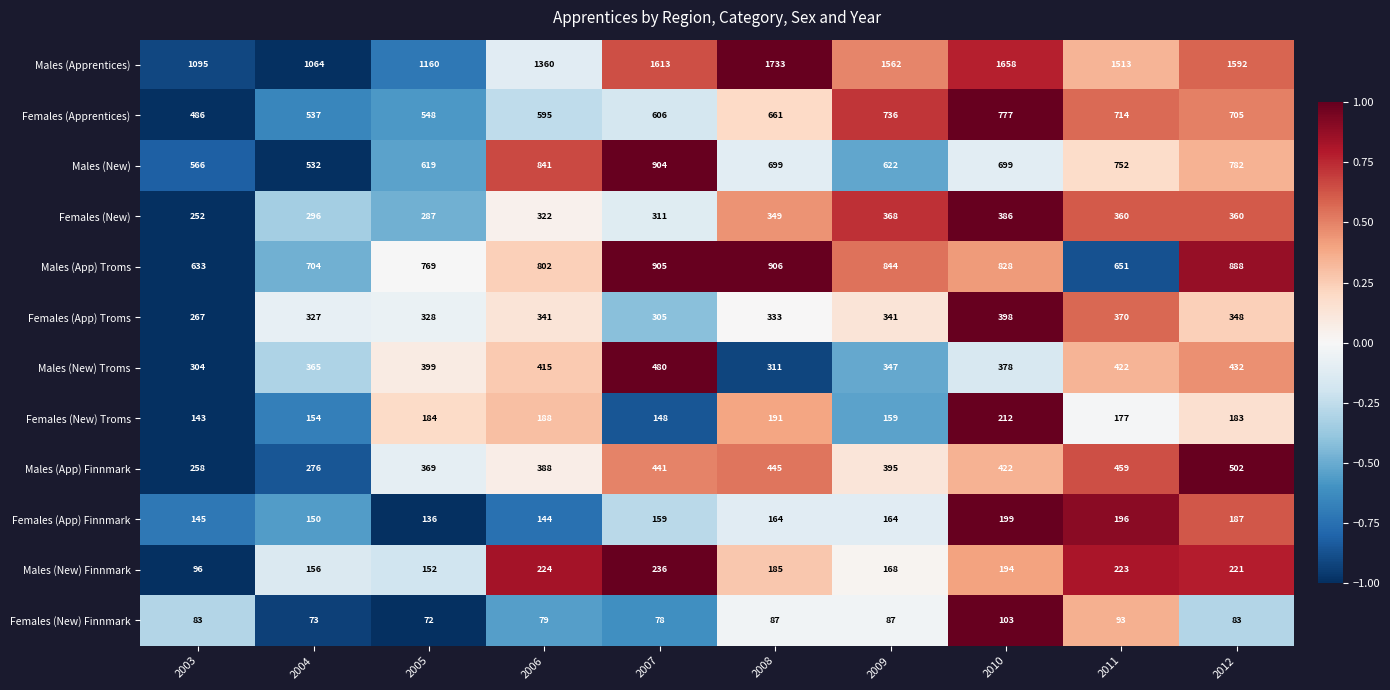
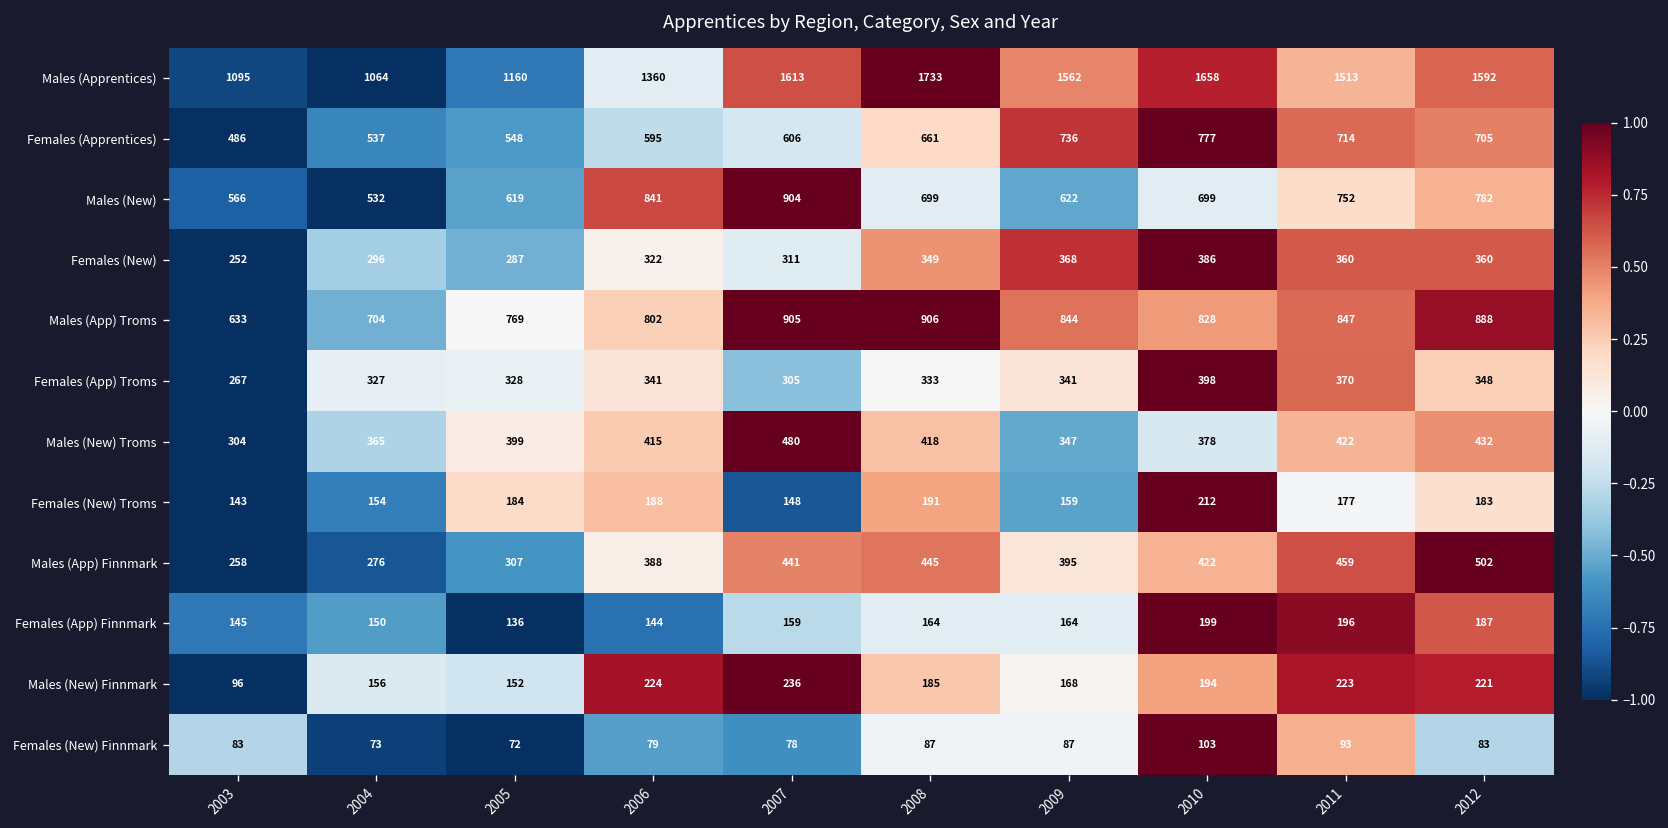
  {
    "Males (Apprentices)": {
      "2003": 1095,
      "2004": 1064,
      "2005": 1160,
      "2006": 1360,
      "2007": 1613,
      "2008": 1733,
      "2009": 1562,
      "2010": 1658,
      "2011": 1513,
      "2012": 1592
    },
    "Females (Apprentices)": {
      "2003": 486,
      "2004": 537,
      "2005": 548,
      "2006": 595,
      "2007": 606,
      "2008": 661,
      "2009": 736,
      "2010": 777,
      "2011": 714,
      "2012": 705
    },
    "Males (New)": {
      "2003": 566,
      "2004": 532,
      "2005": 619,
      "2006": 841,
      "2007": 904,
      "2008": 699,
      "2009": 622,
      "2010": 699,
      "2011": 752,
      "2012": 782
    },
    "Females (New)": {
      "2003": 252,
      "2004": 296,
      "2005": 287,
      "2006": 322,
      "2007": 311,
      "2008": 349,
      "2009": 368,
      "2010": 386,
      "2011": 360,
      "2012": 360
    },
    "Males (App) Troms": {
      "2003": 633,
      "2004": 704,
      "2005": 769,
      "2006": 802,
      "2007": 905,
      "2008": 906,
      "2009": 844,
      "2010": 828,
-     "2011": 651,
+     "2011": 847,
      "2012": 888
    },
    "Females (App) Troms": {
      "2003": 267,
      "2004": 327,
      "2005": 328,
      "2006": 341,
      "2007": 305,
      "2008": 333,
      "2009": 341,
      "2010": 398,
      "2011": 370,
      "2012": 348
    },
    "Males (New) Troms": {
      "2003": 304,
      "2004": 365,
      "2005": 399,
      "2006": 415,
      "2007": 480,
-     "2008": 311,
+     "2008": 418,
      "2009": 347,
      "2010": 378,
      "2011": 422,
      "2012": 432
    },
    "Females (New) Troms": {
      "2003": 143,
      "2004": 154,
      "2005": 184,
      "2006": 188,
      "2007": 148,
      "2008": 191,
      "2009": 159,
      "2010": 212,
      "2011": 177,
      "2012": 183
    },
    "Males (App) Finnmark": {
      "2003": 258,
      "2004": 276,
-     "2005": 369,
+     "2005": 307,
      "2006": 388,
      "2007": 441,
      "2008": 445,
      "2009": 395,
      "2010": 422,
      "2011": 459,
      "2012": 502
    },
    "Females (App) Finnmark": {
      "2003": 145,
      "2004": 150,
      "2005": 136,
      "2006": 144,
      "2007": 159,
      "2008": 164,
      "2009": 164,
      "2010": 199,
      "2011": 196,
      "2012": 187
    },
    "Males (New) Finnmark": {
      "2003": 96,
      "2004": 156,
      "2005": 152,
      "2006": 224,
      "2007": 236,
      "2008": 185,
      "2009": 168,
      "2010": 194,
      "2011": 223,
      "2012": 221
    },
    "Females (New) Finnmark": {
      "2003": 83,
      "2004": 73,
      "2005": 72,
      "2006": 79,
      "2007": 78,
      "2008": 87,
      "2009": 87,
      "2010": 103,
      "2011": 93,
      "2012": 83
    }
  }
